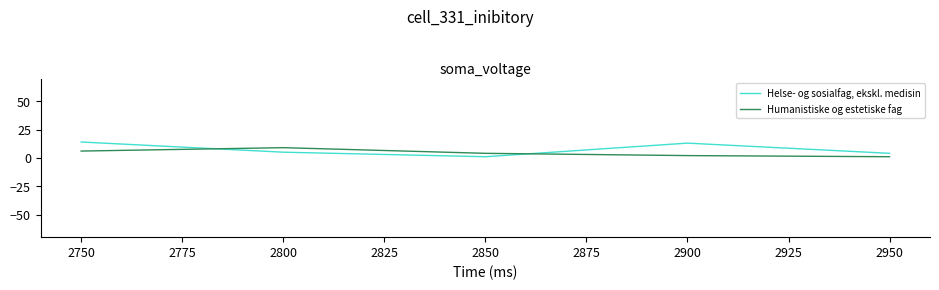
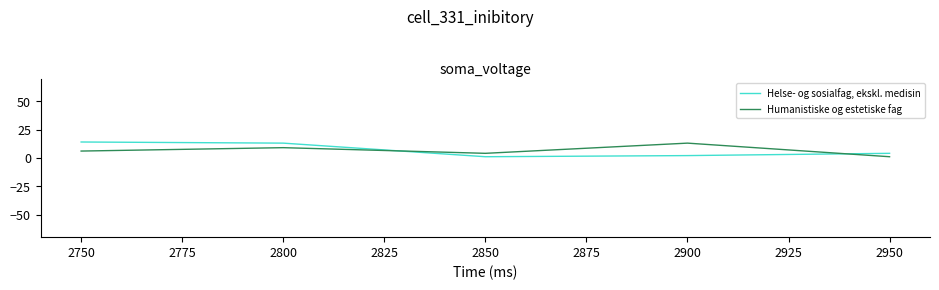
  {
    "Helse- og sosialfag, ekskl. medisin": {
      "2750": 14,
-     "2800": 5,
+     "2800": 13,
      "2850": 1,
-     "2900": 13,
+     "2900": 2,
      "2950": 4
    },
    "Humanistiske og estetiske fag": {
      "2750": 6,
      "2800": 9,
      "2850": 4,
-     "2900": 2,
+     "2900": 13,
      "2950": 1
    }
  }
